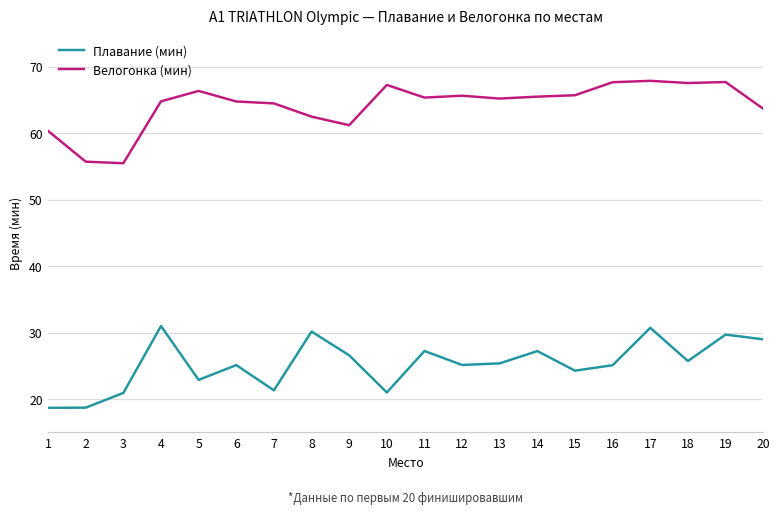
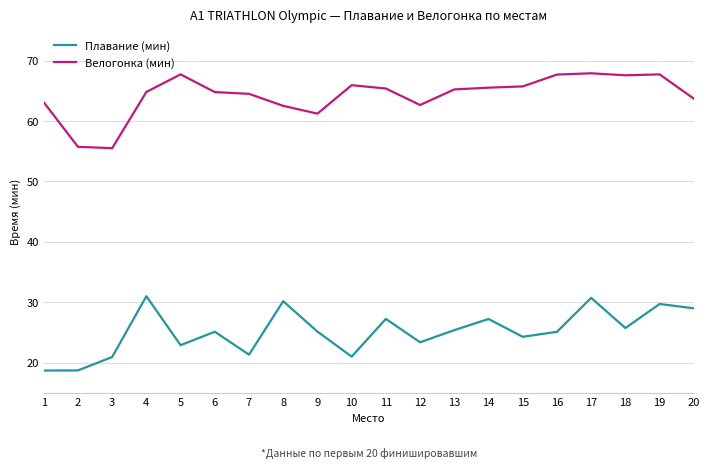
  {
    "Плавание (мин)": {
      "1": 19,
      "2": 19,
      "3": 21,
      "4": 31,
      "5": 23,
      "6": 25,
      "7": 21,
      "8": 30,
-     "9": 27,
+     "9": 25,
      "10": 21,
      "11": 27,
-     "12": 25,
+     "12": 23,
      "13": 25,
      "14": 27,
      "15": 24,
      "16": 25,
      "17": 31,
      "18": 26,
      "19": 30,
      "20": 29
    },
    "Велогонка (мин)": {
-     "1": 60,
+     "1": 63,
      "2": 56,
      "3": 56,
      "4": 65,
-     "5": 66,
+     "5": 68,
      "6": 65,
      "7": 65,
      "8": 63,
      "9": 61,
-     "10": 67,
+     "10": 66,
      "11": 65,
-     "12": 66,
+     "12": 63,
      "13": 65,
      "14": 66,
      "15": 66,
      "16": 68,
      "17": 68,
      "18": 68,
      "19": 68,
      "20": 64
    }
  }
